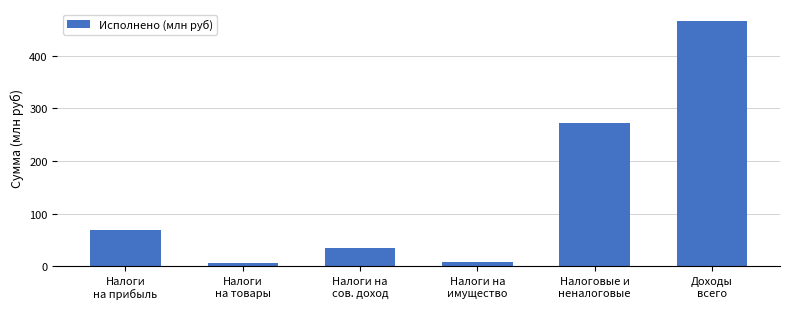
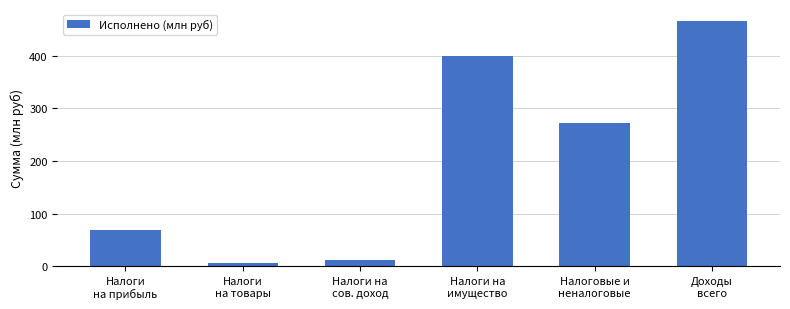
  {
    "Налоги на прибыль": 70,
    "Налоги на товары": 10,
-   "Налоги на сов. доход": 30,
-   "Налоги на имущество": 10,
+   "Налоги на сов. доход": 10,
+   "Налоги на имущество": 400,
    "Налоговые и неналоговые": 270,
    "Доходы всего": 470
  }
